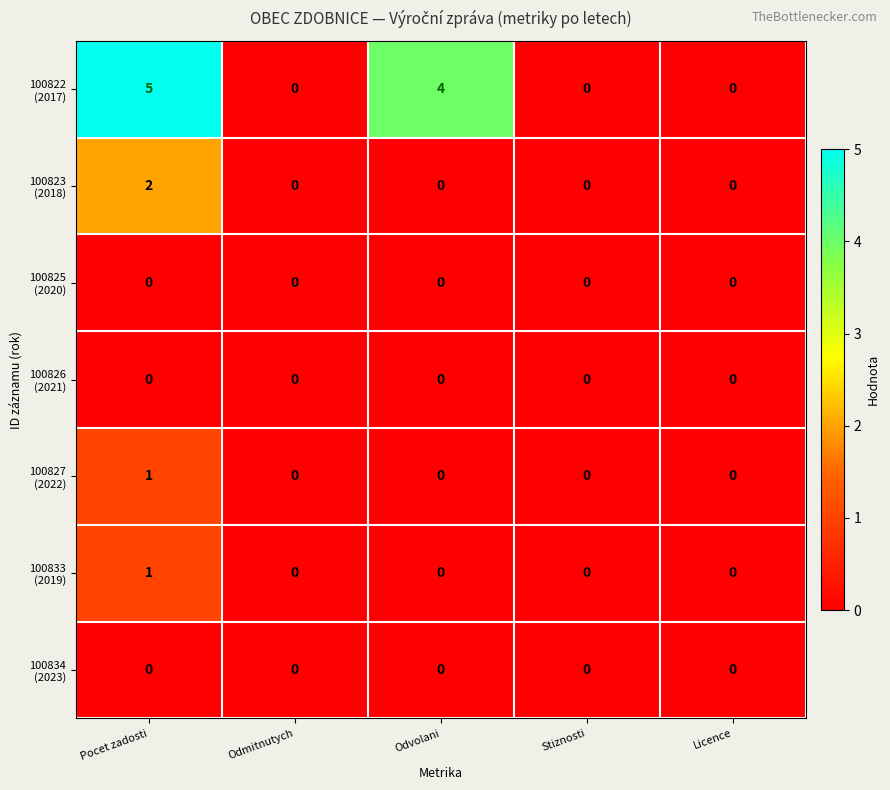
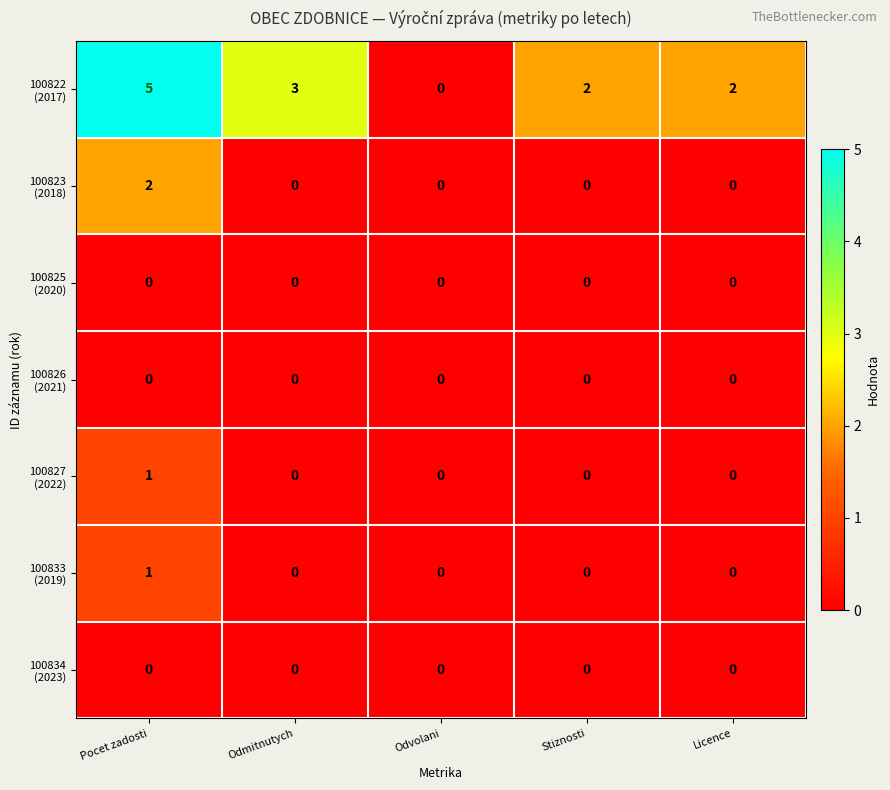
  {
    "100822 (2017)": {
      "Pocet zadosti": 5,
-     "Odmitnutych": 0,
-     "Odvolani": 4,
-     "Stiznosti": 0,
-     "Licence": 0
+     "Odmitnutych": 3,
+     "Odvolani": 0,
+     "Stiznosti": 2,
+     "Licence": 2
    },
    "100823 (2018)": {
      "Pocet zadosti": 2,
      "Odmitnutych": 0,
      "Odvolani": 0,
      "Stiznosti": 0,
      "Licence": 0
    },
    "100825 (2020)": {
      "Pocet zadosti": 0,
      "Odmitnutych": 0,
      "Odvolani": 0,
      "Stiznosti": 0,
      "Licence": 0
    },
    "100826 (2021)": {
      "Pocet zadosti": 0,
      "Odmitnutych": 0,
      "Odvolani": 0,
      "Stiznosti": 0,
      "Licence": 0
    },
    "100827 (2022)": {
      "Pocet zadosti": 1,
      "Odmitnutych": 0,
      "Odvolani": 0,
      "Stiznosti": 0,
      "Licence": 0
    },
    "100833 (2019)": {
      "Pocet zadosti": 1,
      "Odmitnutych": 0,
      "Odvolani": 0,
      "Stiznosti": 0,
      "Licence": 0
    },
    "100834 (2023)": {
      "Pocet zadosti": 0,
      "Odmitnutych": 0,
      "Odvolani": 0,
      "Stiznosti": 0,
      "Licence": 0
    }
  }
